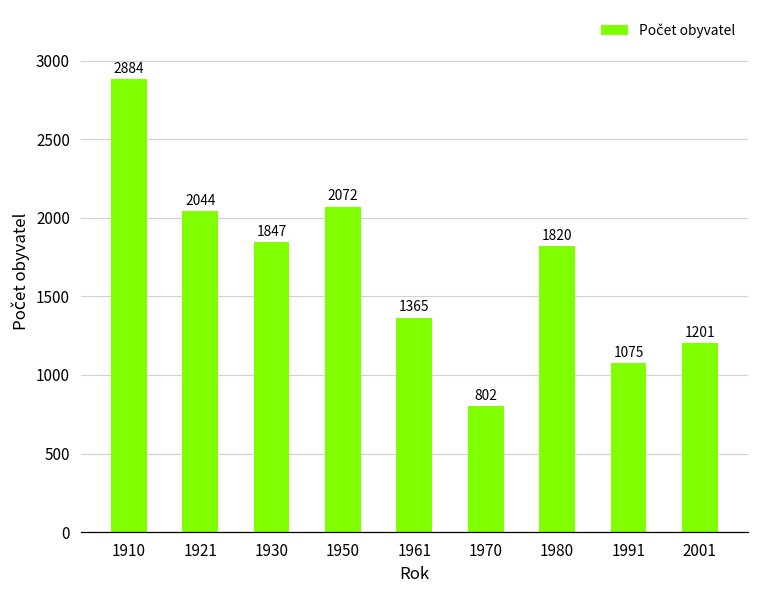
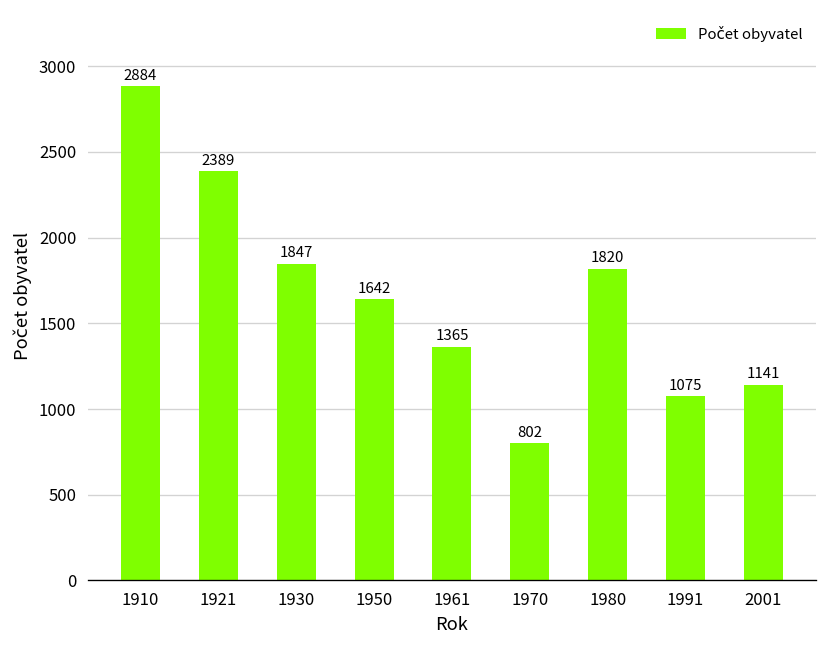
  {
    "1910": 2884,
-   "1921": 2044,
+   "1921": 2389,
    "1930": 1847,
-   "1950": 2072,
+   "1950": 1642,
    "1961": 1365,
    "1970": 802,
    "1980": 1820,
    "1991": 1075,
-   "2001": 1201
+   "2001": 1141
  }
